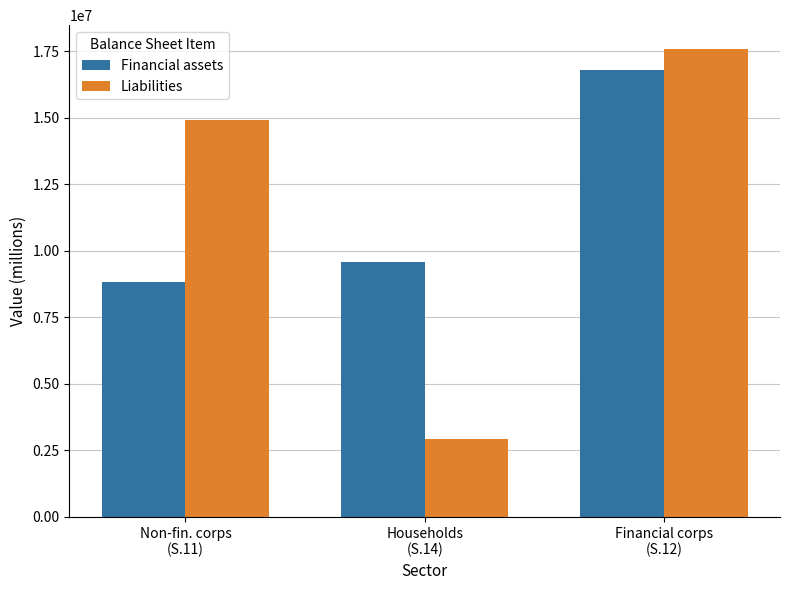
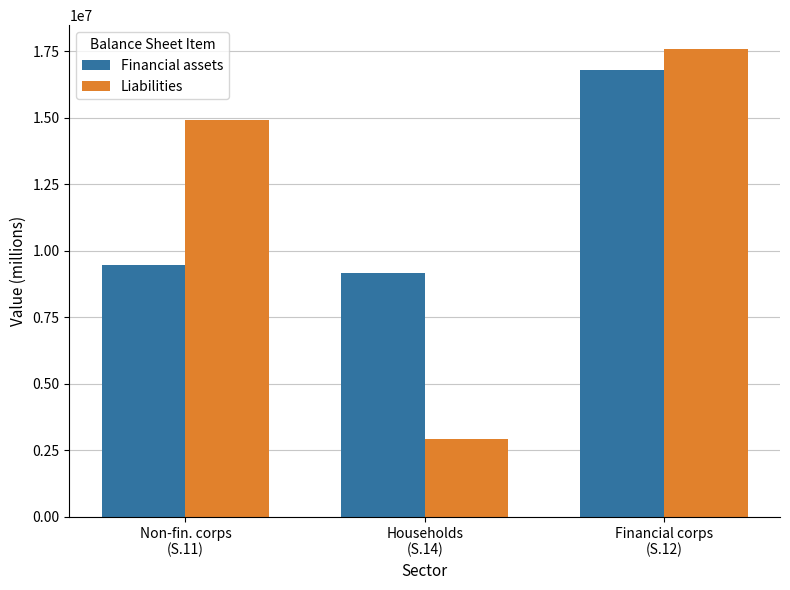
  {
    "Financial assets": {
-     "Non-fin. corps (S.11)": 8800000,
-     "Households (S.14)": 9600000,
+     "Non-fin. corps (S.11)": 9500000,
+     "Households (S.14)": 9200000,
      "Financial corps (S.12)": 16800000
    },
    "Liabilities": {
      "Non-fin. corps (S.11)": 14900000,
      "Households (S.14)": 2900000,
      "Financial corps (S.12)": 17600000
    }
  }
